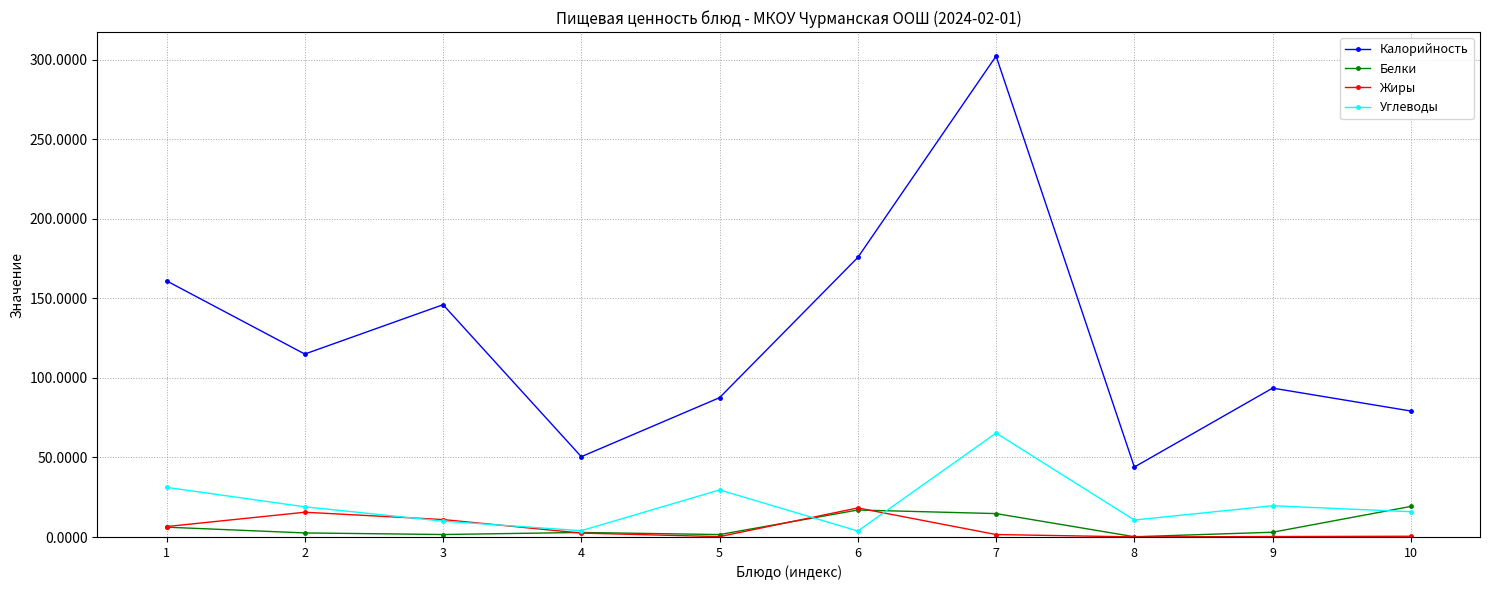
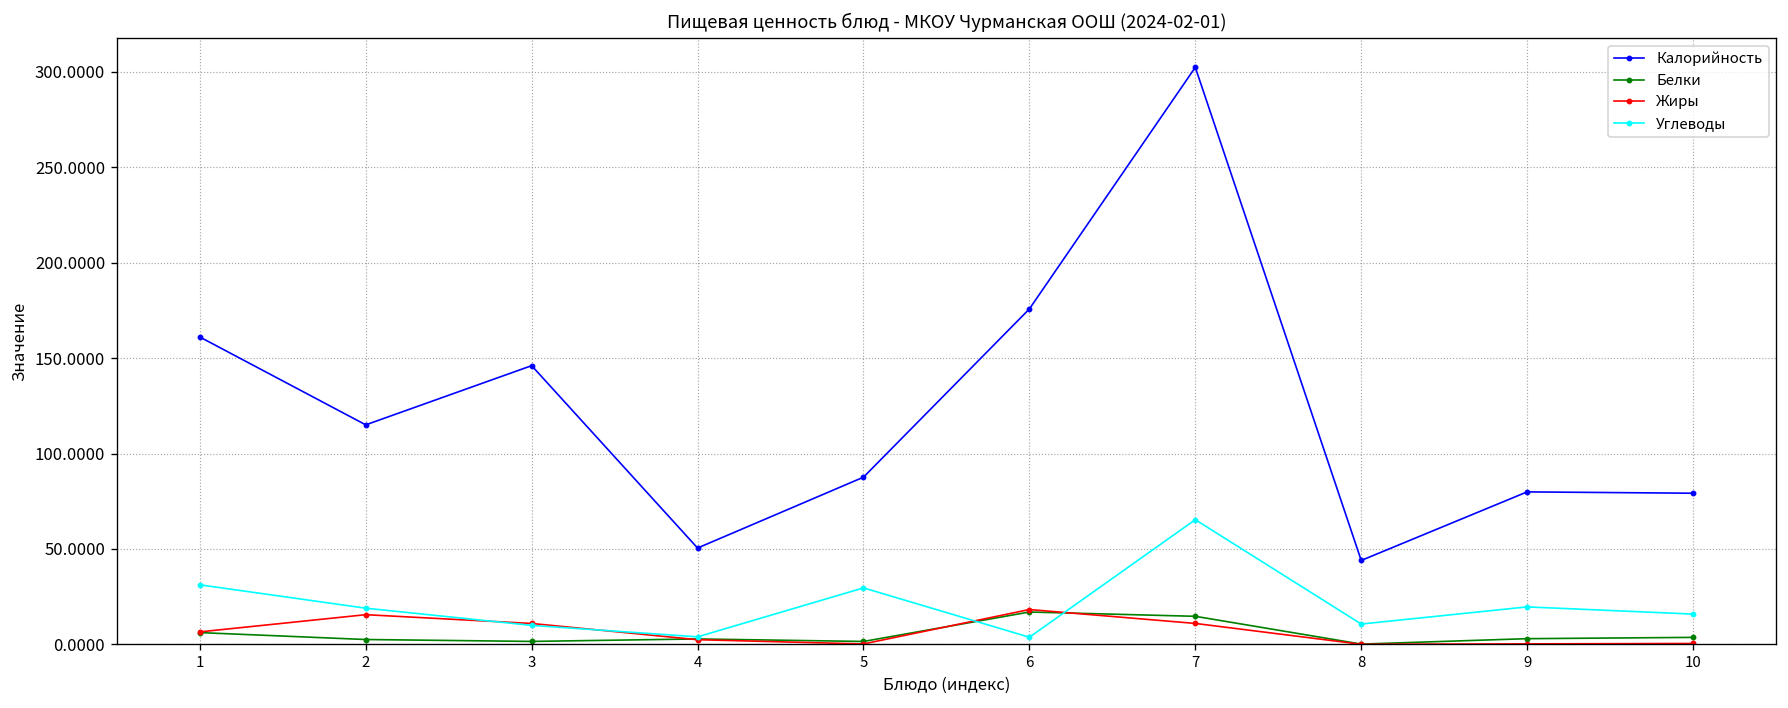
  {
    "Калорийность": {
      "1": 161,
      "2": 115,
      "3": 146,
      "4": 51,
      "5": 88,
      "6": 176,
      "7": 302,
      "8": 44,
-     "9": 94,
+     "9": 80,
      "10": 79
    },
    "Белки": {
      "2": 3,
      "3": 2,
      "7": 15,
      "9": 3,
-     "10": 19
+     "10": 4
    },
    "Жиры": {
      "2": 16,
-     "7": 2,
+     "7": 11,
      "9": 0,
      "10": 1
    },
    "Углеводы": {
      "1": 31,
      "2": 19,
      "5": 30,
      "6": 4,
      "7": 65,
      "8": 11,
      "9": 20,
      "10": 16
    }
  }
